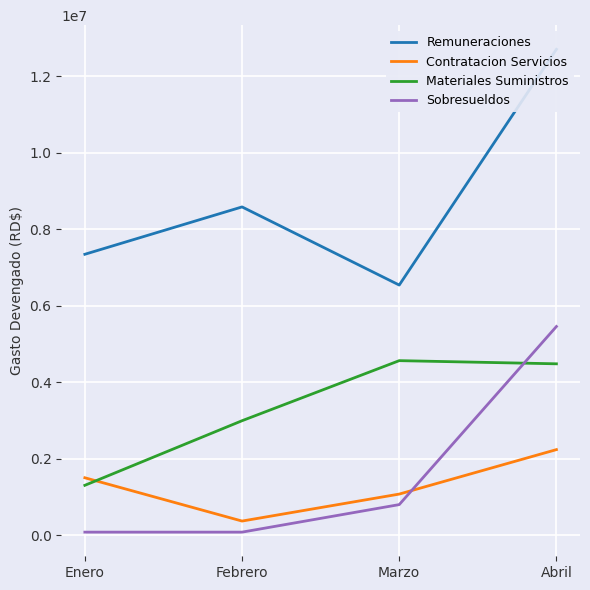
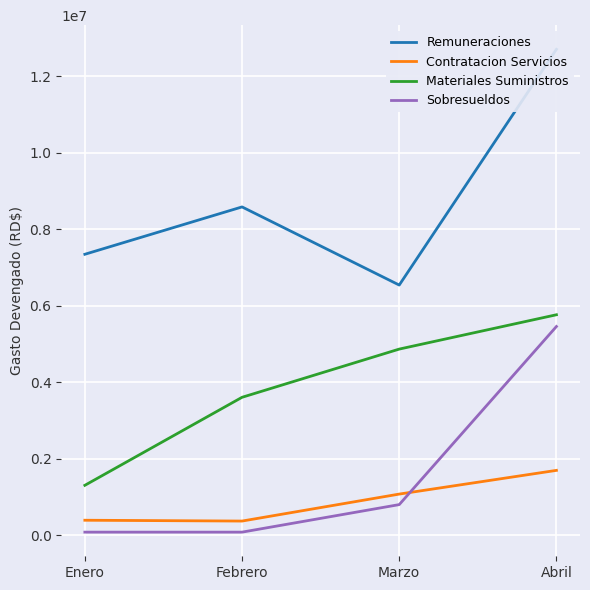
  {
    "Remuneraciones": {
      "Enero": 7300000,
      "Febrero": 8600000,
      "Marzo": 6500000
    },
    "Contratacion Servicios": {
-     "Enero": 1500000,
+     "Enero": 400000,
      "Febrero": 400000,
      "Marzo": 1100000,
-     "Abril": 2200000
+     "Abril": 1700000
    },
    "Materiales Suministros": {
      "Enero": 1300000,
-     "Febrero": 3000000,
-     "Marzo": 4600000,
-     "Abril": 4500000
+     "Febrero": 3600000,
+     "Marzo": 4900000,
+     "Abril": 5800000
    },
    "Sobresueldos": {
      "Enero": 100000,
      "Febrero": 100000,
      "Marzo": 800000,
      "Abril": 5500000
    }
  }
